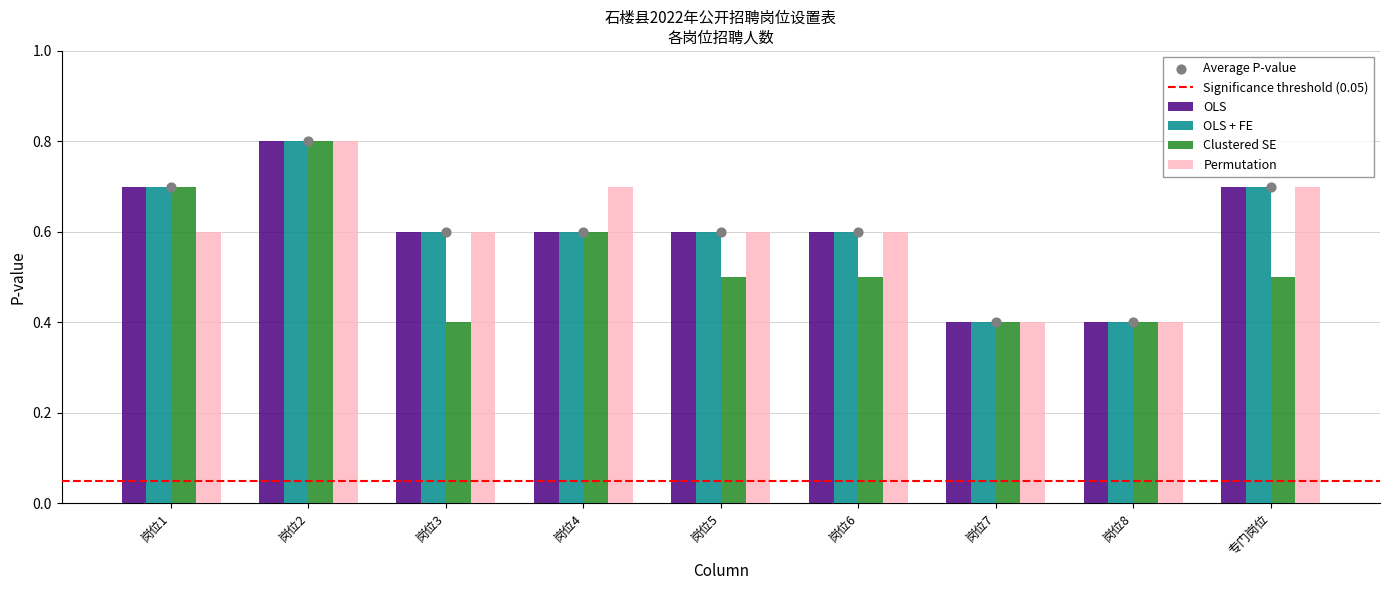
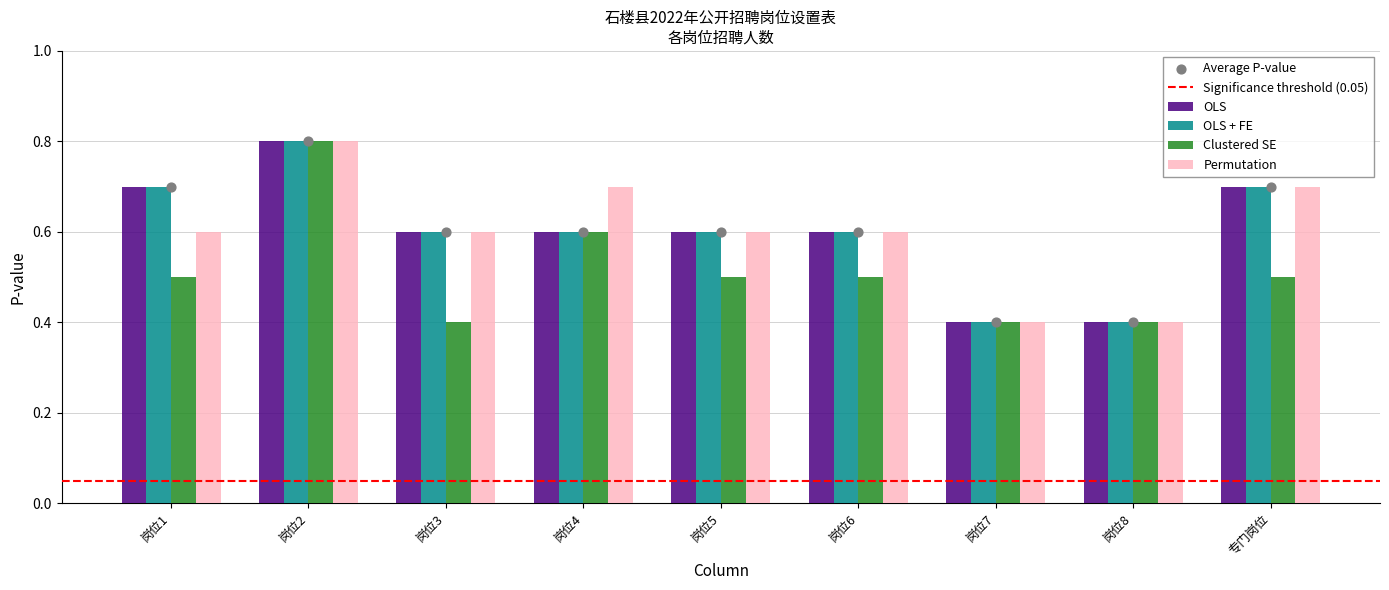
  {
    "OLS": {
      "岗位1": 0.70,
      "岗位2": 0.80,
      "岗位3": 0.60,
      "岗位4": 0.60,
      "岗位5": 0.60,
      "岗位6": 0.60,
      "岗位7": 0.40,
      "岗位8": 0.40,
      "专门岗位": 0.70
    },
    "OLS + FE": {
      "岗位1": 0.70,
      "岗位2": 0.80,
      "岗位3": 0.60,
      "岗位4": 0.60,
      "岗位5": 0.60,
      "岗位6": 0.60,
      "岗位7": 0.40,
      "岗位8": 0.40,
      "专门岗位": 0.70
    },
    "Clustered SE": {
-     "岗位1": 0.70,
+     "岗位1": 0.50,
      "岗位2": 0.80,
      "岗位3": 0.40,
      "岗位4": 0.60,
      "岗位5": 0.50,
      "岗位6": 0.50,
      "岗位7": 0.40,
      "岗位8": 0.40,
      "专门岗位": 0.50
    },
    "Permutation": {
      "岗位1": 0.60,
      "岗位2": 0.80,
      "岗位3": 0.60,
      "岗位4": 0.70,
      "岗位5": 0.60,
      "岗位6": 0.60,
      "岗位7": 0.40,
      "岗位8": 0.40,
      "专门岗位": 0.70
    }
  }
